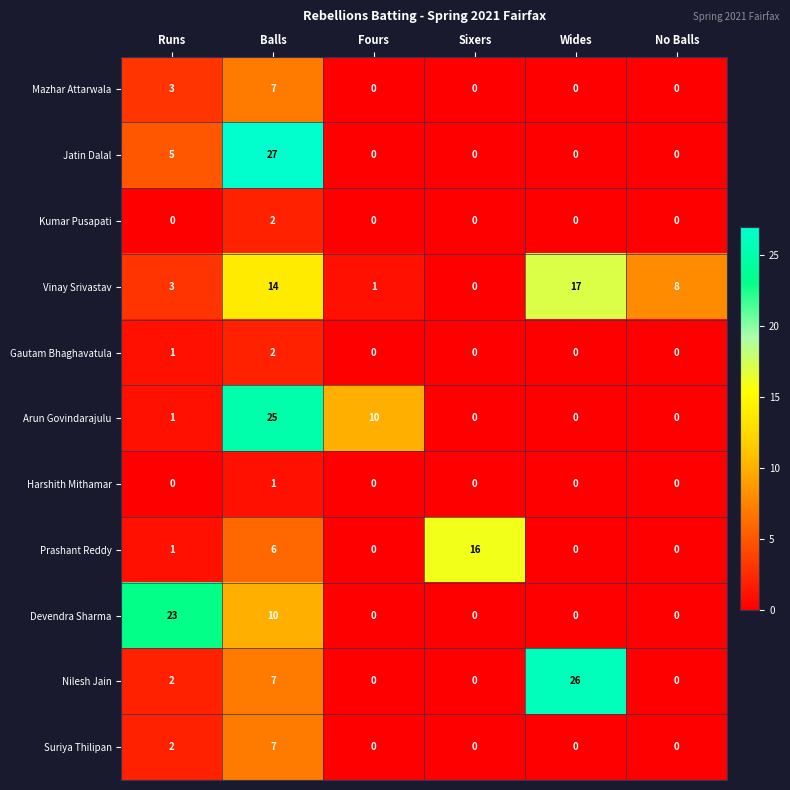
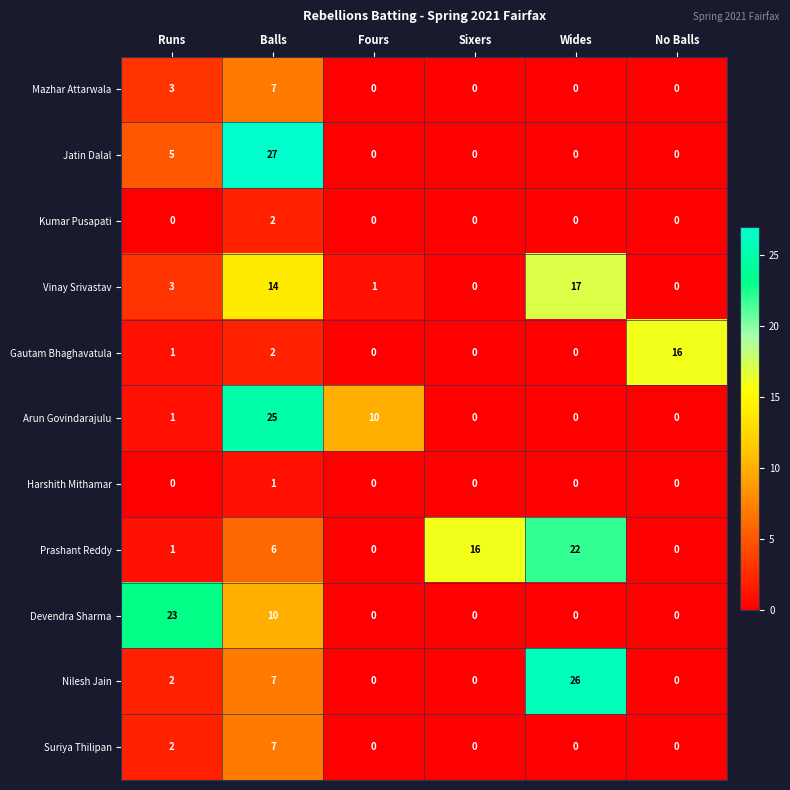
  {
    "Mazhar Attarwala": {
      "Runs": 3,
      "Balls": 7,
      "Fours": 0,
      "Sixers": 0,
      "Wides": 0,
      "No Balls": 0
    },
    "Jatin Dalal": {
      "Runs": 5,
      "Balls": 27,
      "Fours": 0,
      "Sixers": 0,
      "Wides": 0,
      "No Balls": 0
    },
    "Kumar Pusapati": {
      "Runs": 0,
      "Balls": 2,
      "Fours": 0,
      "Sixers": 0,
      "Wides": 0,
      "No Balls": 0
    },
    "Vinay Srivastav": {
      "Runs": 3,
      "Balls": 14,
      "Fours": 1,
      "Sixers": 0,
      "Wides": 17,
-     "No Balls": 8
+     "No Balls": 0
    },
    "Gautam Bhaghavatula": {
      "Runs": 1,
      "Balls": 2,
      "Fours": 0,
      "Sixers": 0,
      "Wides": 0,
-     "No Balls": 0
+     "No Balls": 16
    },
    "Arun Govindarajulu": {
      "Runs": 1,
      "Balls": 25,
      "Fours": 10,
      "Sixers": 0,
      "Wides": 0,
      "No Balls": 0
    },
    "Harshith Mithamar": {
      "Runs": 0,
      "Balls": 1,
      "Fours": 0,
      "Sixers": 0,
      "Wides": 0,
      "No Balls": 0
    },
    "Prashant Reddy": {
      "Runs": 1,
      "Balls": 6,
      "Fours": 0,
      "Sixers": 16,
-     "Wides": 0,
+     "Wides": 22,
      "No Balls": 0
    },
    "Devendra Sharma": {
      "Runs": 23,
      "Balls": 10,
      "Fours": 0,
      "Sixers": 0,
      "Wides": 0,
      "No Balls": 0
    },
    "Nilesh Jain": {
      "Runs": 2,
      "Balls": 7,
      "Fours": 0,
      "Sixers": 0,
      "Wides": 26,
      "No Balls": 0
    },
    "Suriya Thilipan": {
      "Runs": 2,
      "Balls": 7,
      "Fours": 0,
      "Sixers": 0,
      "Wides": 0,
      "No Balls": 0
    }
  }
